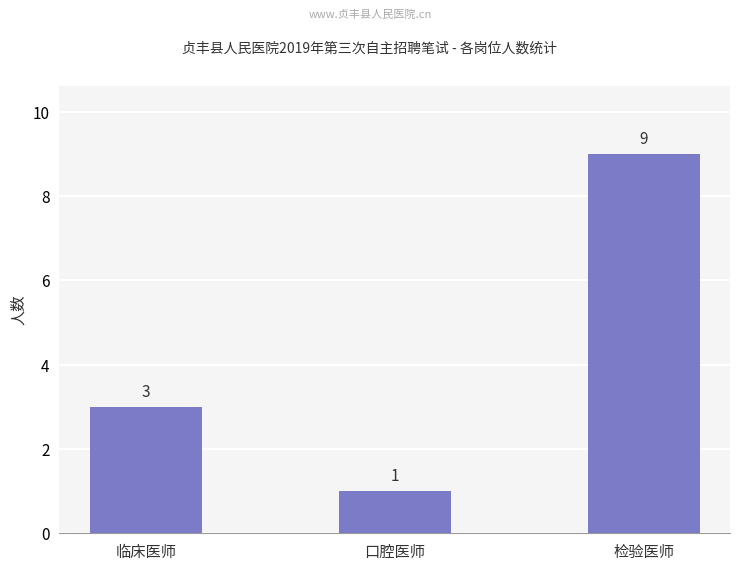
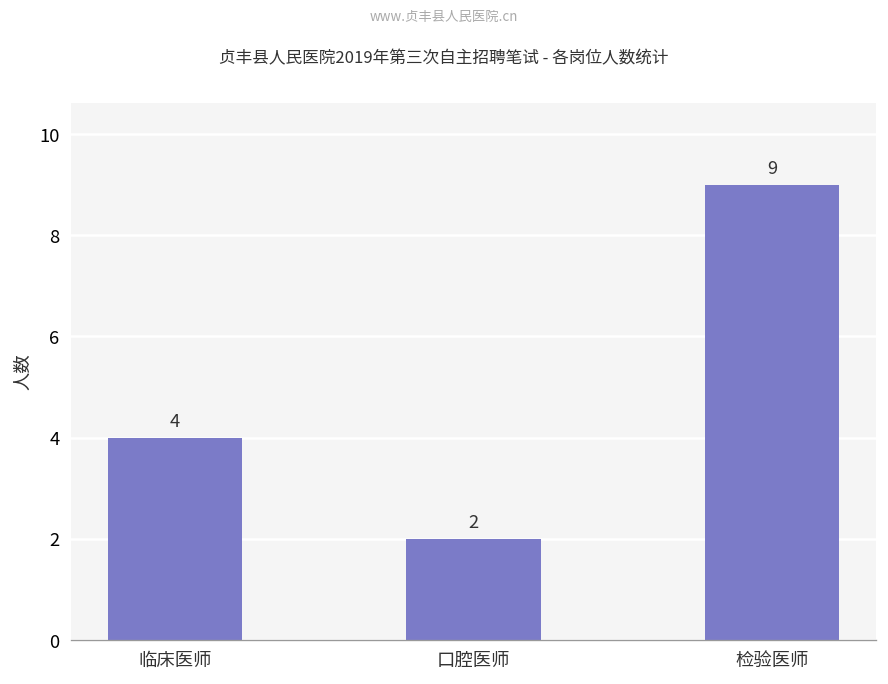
  {
-   "临床医师": 3,
-   "口腔医师": 1,
+   "临床医师": 4,
+   "口腔医师": 2,
    "检验医师": 9
  }
